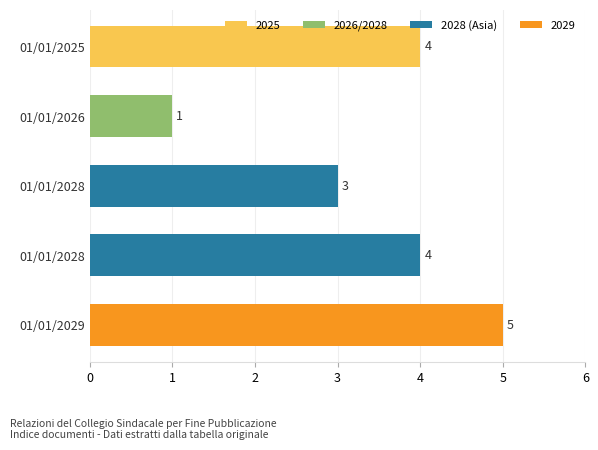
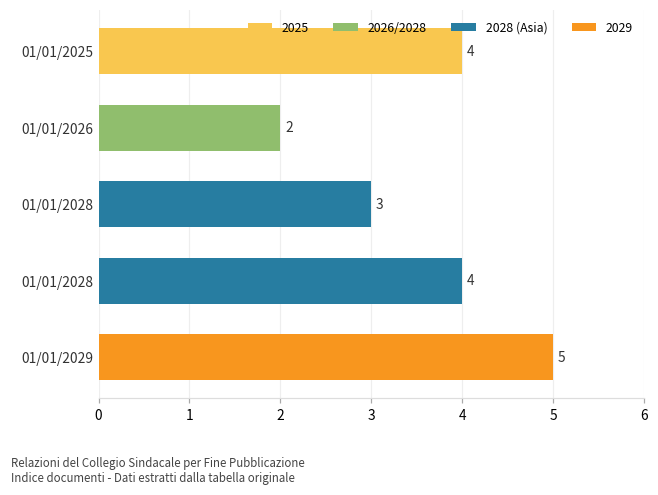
  {
    "01/01/2025": 4,
-   "01/01/2026": 1,
+   "01/01/2026": 2,
    "01/01/2029": 5
  }
